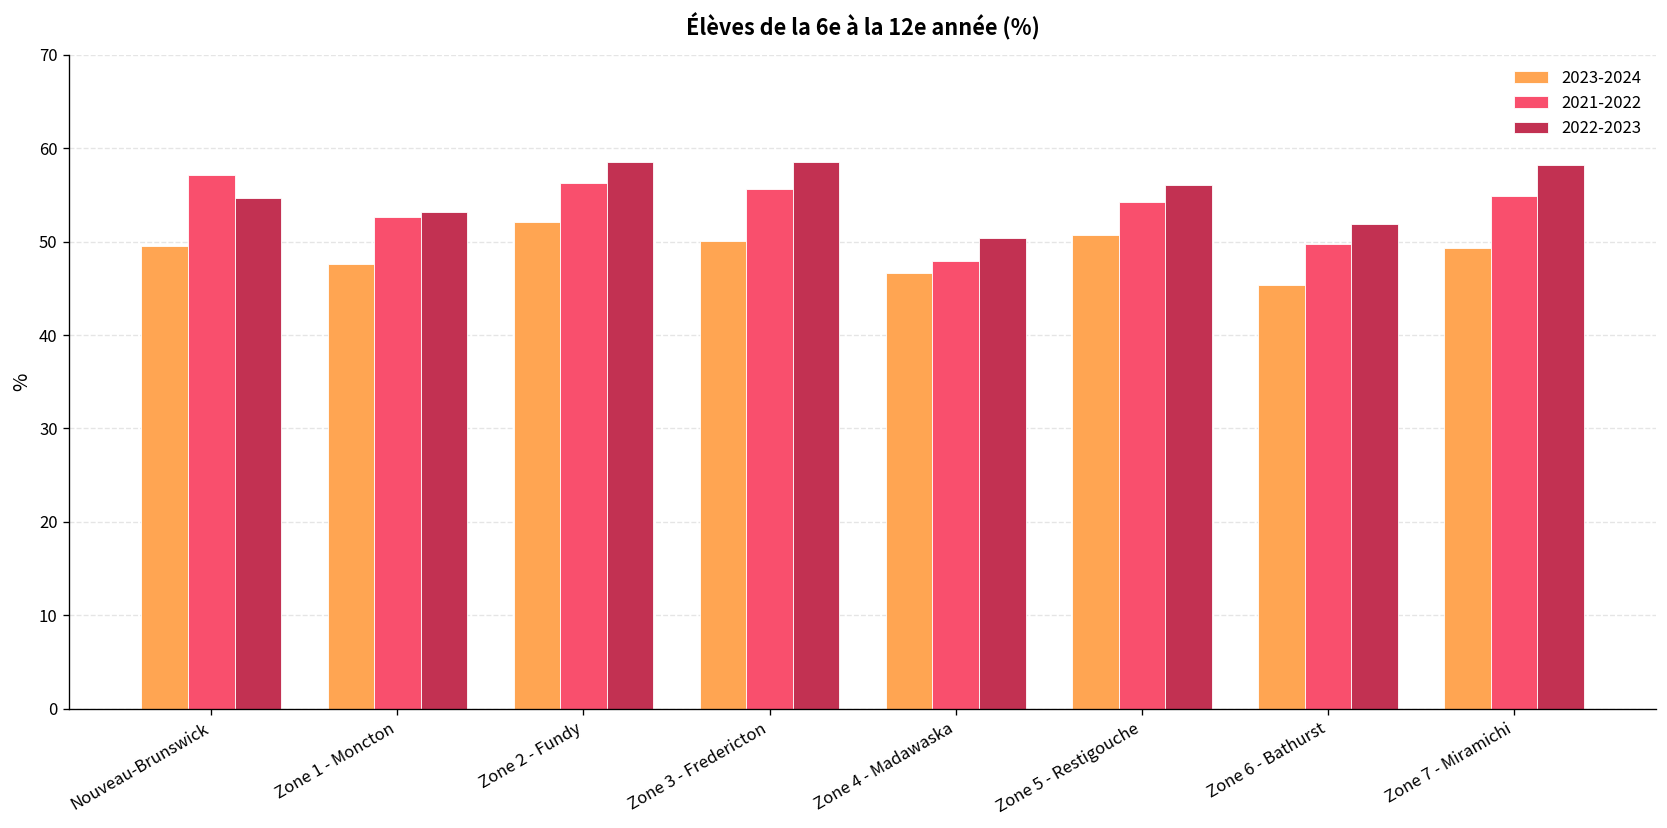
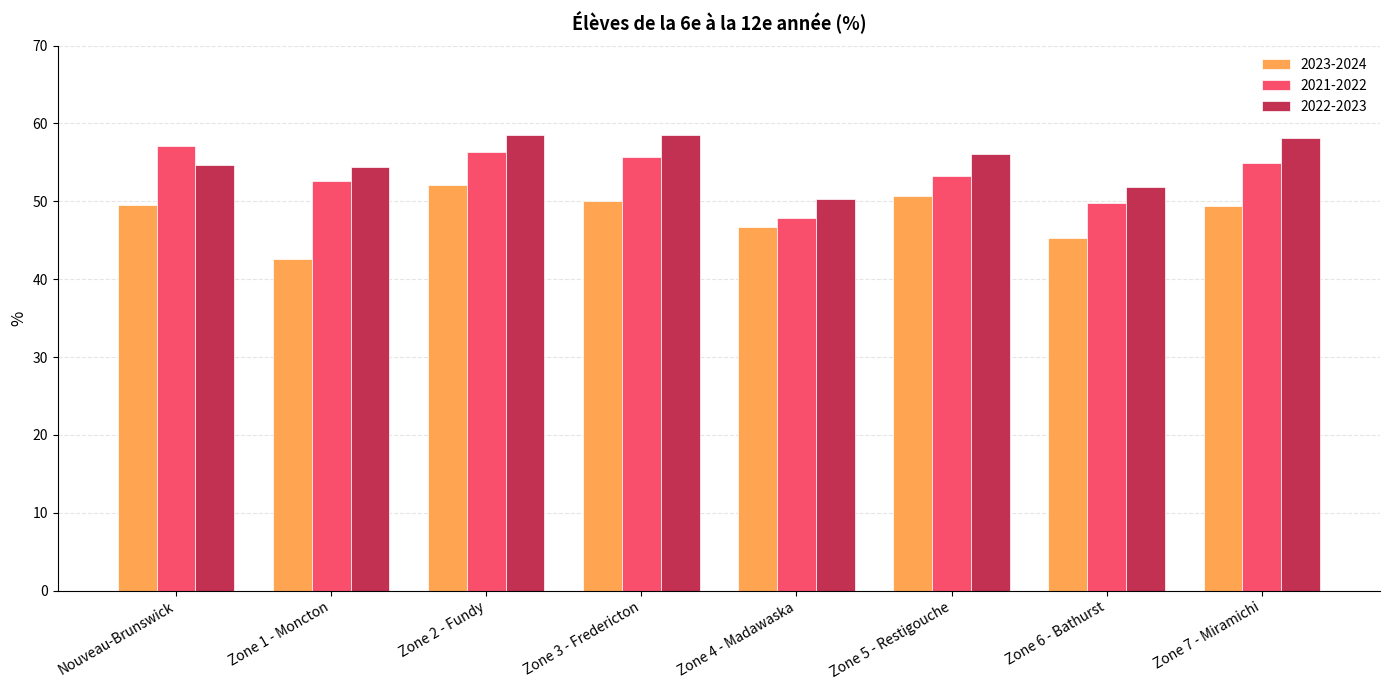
  {
    "2023-2024": {
      "Nouveau-Brunswick": 50,
-     "Zone 1 - Moncton": 48,
+     "Zone 1 - Moncton": 43,
      "Zone 2 - Fundy": 52,
      "Zone 3 - Fredericton": 50,
      "Zone 4 - Madawaska": 47,
      "Zone 5 - Restigouche": 51,
      "Zone 6 - Bathurst": 45,
      "Zone 7 - Miramichi": 49
    },
    "2021-2022": {
      "Nouveau-Brunswick": 57,
      "Zone 1 - Moncton": 53,
      "Zone 2 - Fundy": 56,
      "Zone 3 - Fredericton": 56,
      "Zone 4 - Madawaska": 48,
-     "Zone 5 - Restigouche": 54,
+     "Zone 5 - Restigouche": 53,
      "Zone 6 - Bathurst": 50,
      "Zone 7 - Miramichi": 55
    },
    "2022-2023": {
      "Nouveau-Brunswick": 55,
-     "Zone 1 - Moncton": 53,
+     "Zone 1 - Moncton": 54,
      "Zone 2 - Fundy": 59,
      "Zone 3 - Fredericton": 59,
      "Zone 4 - Madawaska": 50,
      "Zone 5 - Restigouche": 56,
      "Zone 6 - Bathurst": 52,
      "Zone 7 - Miramichi": 58
    }
  }
